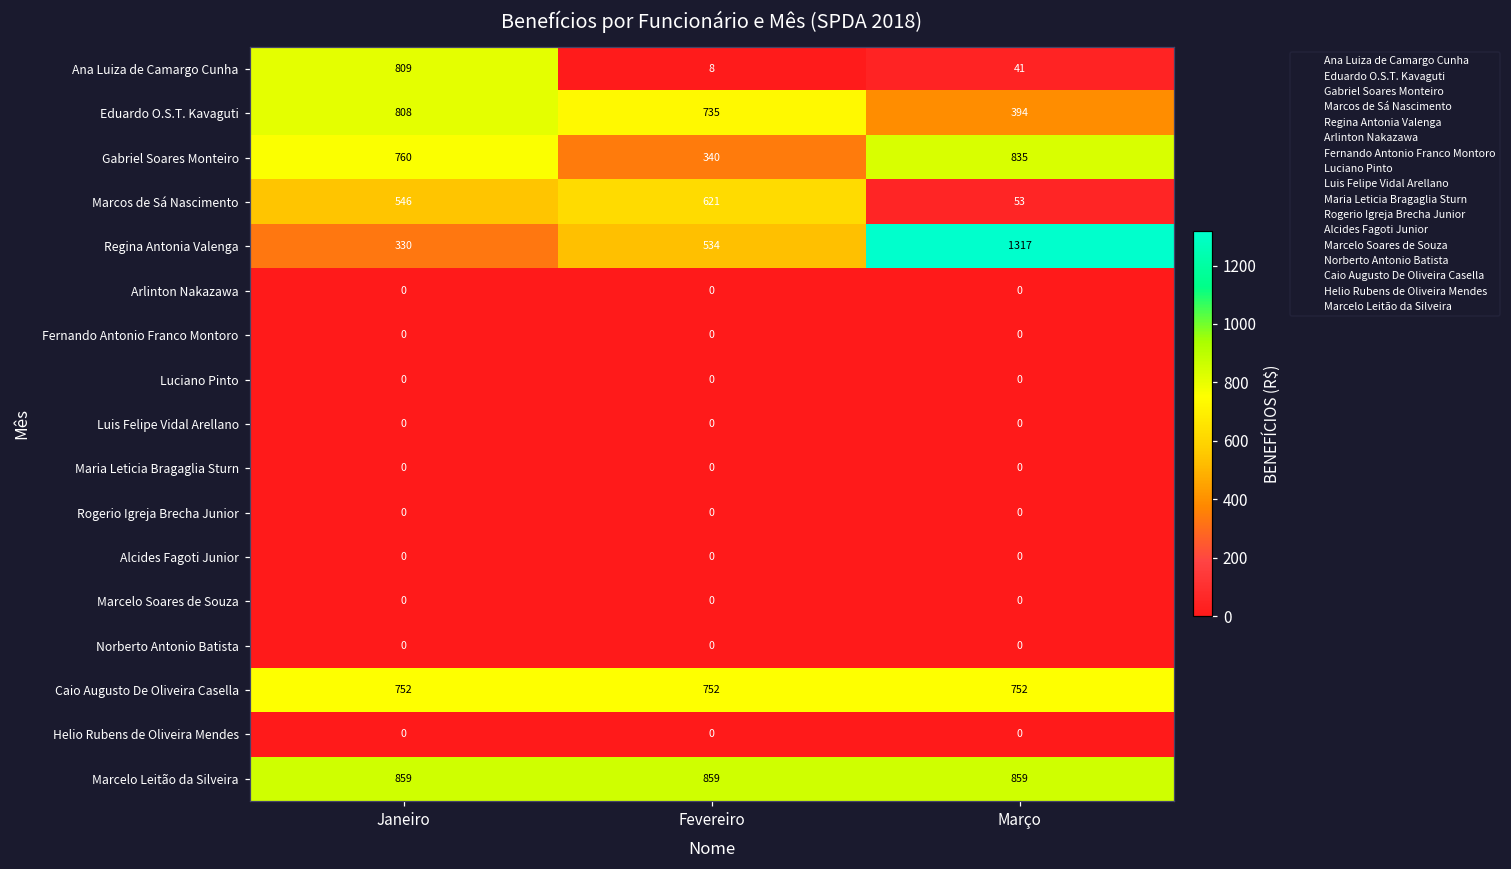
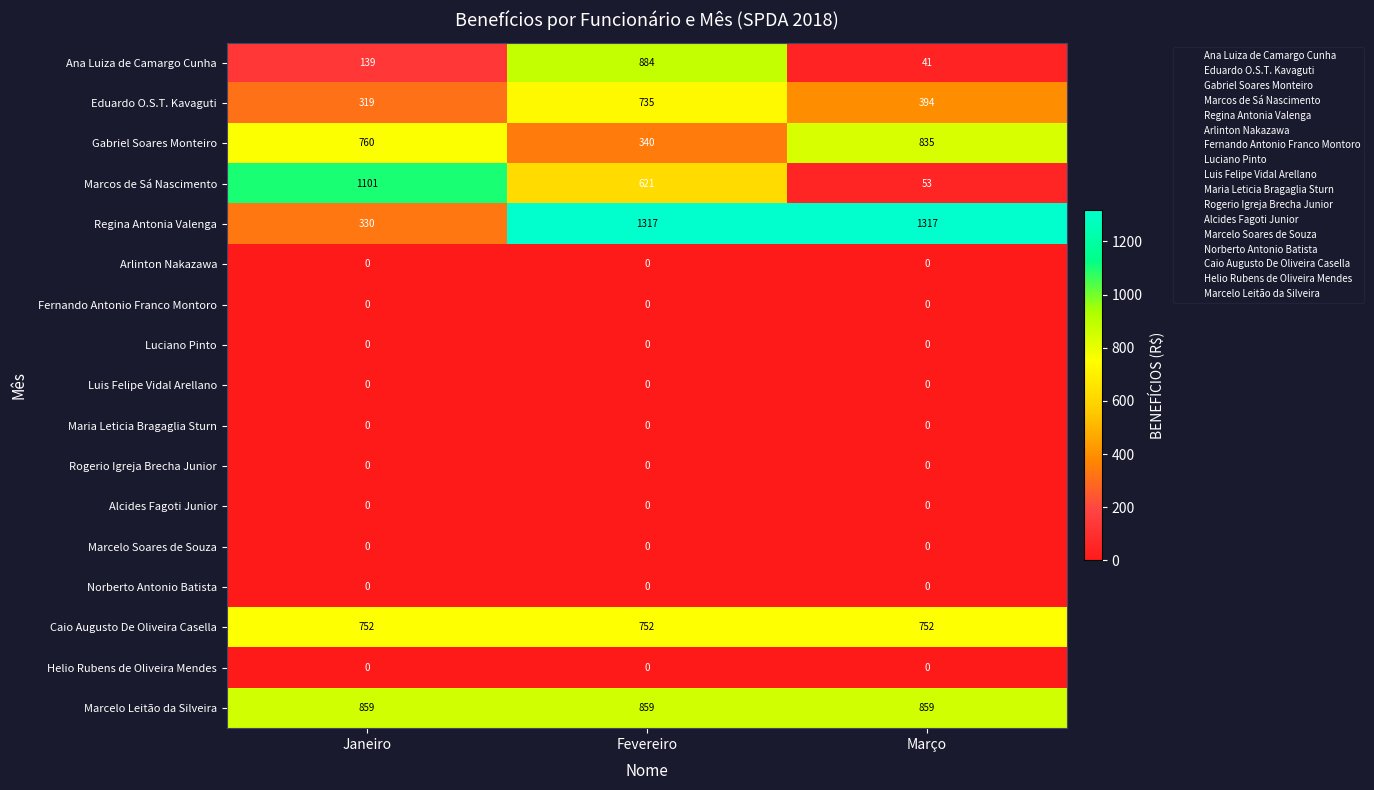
  {
    "Ana Luiza de Camargo Cunha": {
-     "Janeiro": 809,
-     "Fevereiro": 8,
+     "Janeiro": 139,
+     "Fevereiro": 884,
      "Março": 41
    },
    "Eduardo O.S.T. Kavaguti": {
-     "Janeiro": 808,
+     "Janeiro": 319,
      "Fevereiro": 735,
      "Março": 394
    },
    "Gabriel Soares Monteiro": {
      "Janeiro": 760,
      "Fevereiro": 340,
      "Março": 835
    },
    "Marcos de Sá Nascimento": {
-     "Janeiro": 546,
+     "Janeiro": 1101,
      "Fevereiro": 621,
      "Março": 53
    },
    "Regina Antonia Valenga": {
      "Janeiro": 330,
-     "Fevereiro": 534,
+     "Fevereiro": 1317,
      "Março": 1317
    },
    "Arlinton Nakazawa": {
      "Janeiro": 0,
      "Fevereiro": 0,
      "Março": 0
    },
    "Fernando Antonio Franco Montoro": {
      "Janeiro": 0,
      "Fevereiro": 0,
      "Março": 0
    },
    "Luciano Pinto": {
      "Janeiro": 0,
      "Fevereiro": 0,
      "Março": 0
    },
    "Luis Felipe Vidal Arellano": {
      "Janeiro": 0,
      "Fevereiro": 0,
      "Março": 0
    },
    "Maria Leticia Bragaglia Sturn": {
      "Janeiro": 0,
      "Fevereiro": 0,
      "Março": 0
    },
    "Rogerio Igreja Brecha Junior": {
      "Janeiro": 0,
      "Fevereiro": 0,
      "Março": 0
    },
    "Alcides Fagoti Junior": {
      "Janeiro": 0,
      "Fevereiro": 0,
      "Março": 0
    },
    "Marcelo Soares de Souza": {
      "Janeiro": 0,
      "Fevereiro": 0,
      "Março": 0
    },
    "Norberto Antonio Batista": {
      "Janeiro": 0,
      "Fevereiro": 0,
      "Março": 0
    },
    "Caio Augusto De Oliveira Casella": {
      "Janeiro": 752,
      "Fevereiro": 752,
      "Março": 752
    },
    "Helio Rubens de Oliveira Mendes": {
      "Janeiro": 0,
      "Fevereiro": 0,
      "Março": 0
    },
    "Marcelo Leitão da Silveira": {
      "Janeiro": 859,
      "Fevereiro": 859,
      "Março": 859
    }
  }
